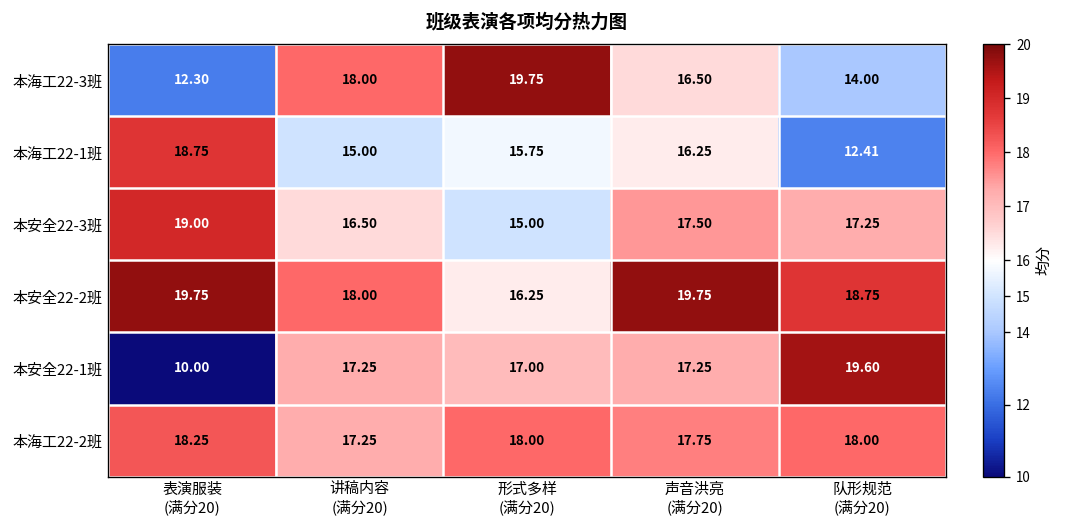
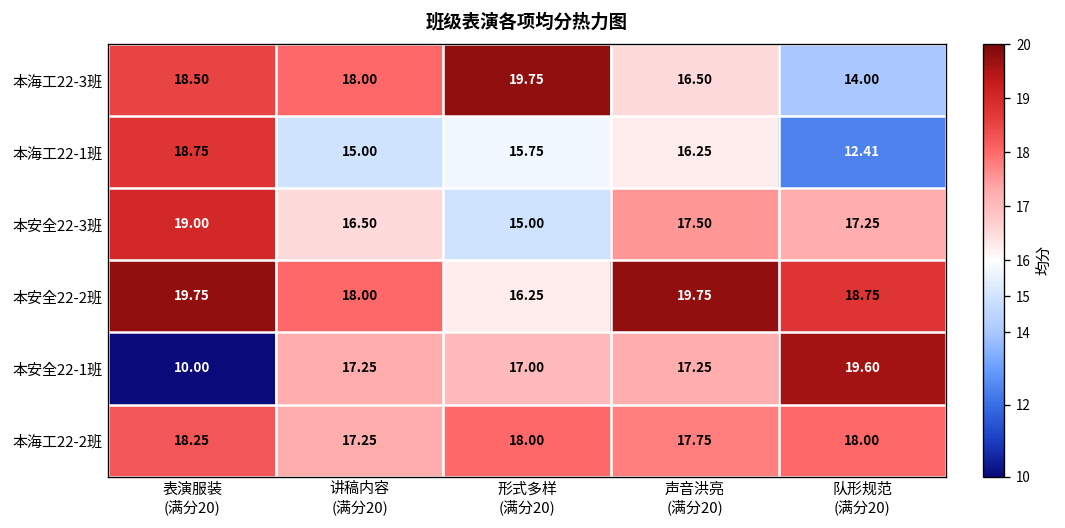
  {
    "本海工22-3班": {
-     "表演服装 (满分20)": 12.30,
+     "表演服装 (满分20)": 18.50,
      "讲稿内容 (满分20)": 18.00,
      "形式多样 (满分20)": 19.75,
      "声音洪亮 (满分20)": 16.50,
      "队形规范 (满分20)": 14.00
    },
    "本海工22-1班": {
      "表演服装 (满分20)": 18.75,
      "讲稿内容 (满分20)": 15.00,
      "形式多样 (满分20)": 15.75,
      "声音洪亮 (满分20)": 16.25,
      "队形规范 (满分20)": 12.41
    },
    "本安全22-3班": {
      "表演服装 (满分20)": 19.00,
      "讲稿内容 (满分20)": 16.50,
      "形式多样 (满分20)": 15.00,
      "声音洪亮 (满分20)": 17.50,
      "队形规范 (满分20)": 17.25
    },
    "本安全22-2班": {
      "表演服装 (满分20)": 19.75,
      "讲稿内容 (满分20)": 18.00,
      "形式多样 (满分20)": 16.25,
      "声音洪亮 (满分20)": 19.75,
      "队形规范 (满分20)": 18.75
    },
    "本安全22-1班": {
      "表演服装 (满分20)": 10.00,
      "讲稿内容 (满分20)": 17.25,
      "形式多样 (满分20)": 17.00,
      "声音洪亮 (满分20)": 17.25,
      "队形规范 (满分20)": 19.60
    },
    "本海工22-2班": {
      "表演服装 (满分20)": 18.25,
      "讲稿内容 (满分20)": 17.25,
      "形式多样 (满分20)": 18.00,
      "声音洪亮 (满分20)": 17.75,
      "队形规范 (满分20)": 18.00
    }
  }
